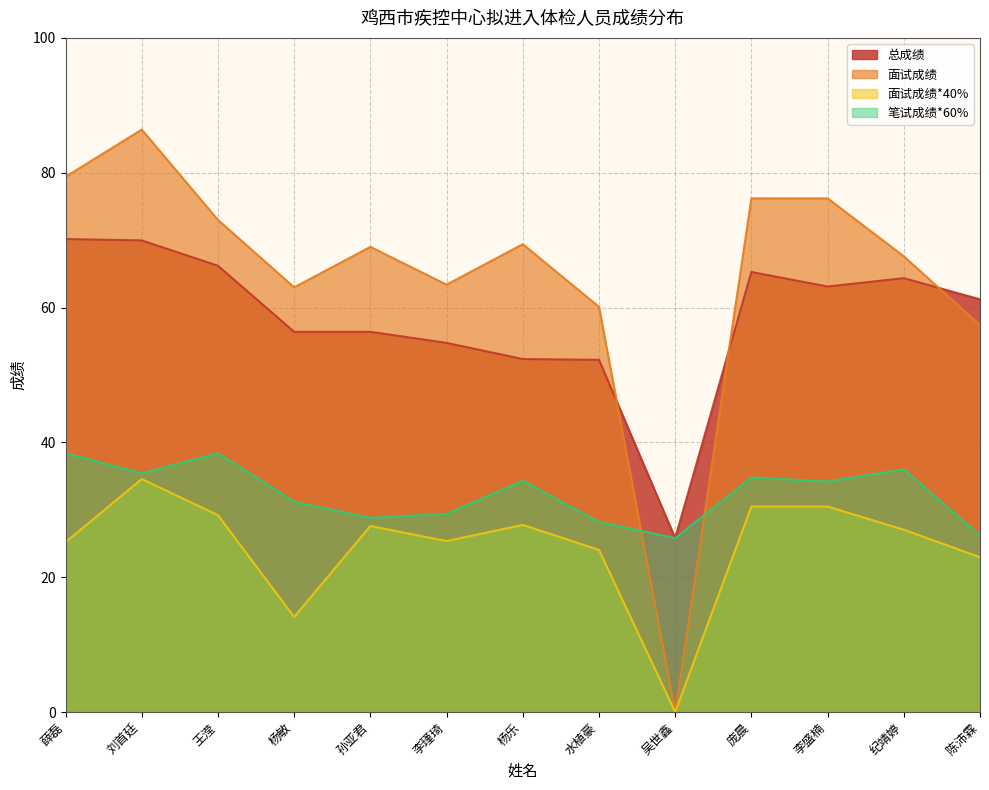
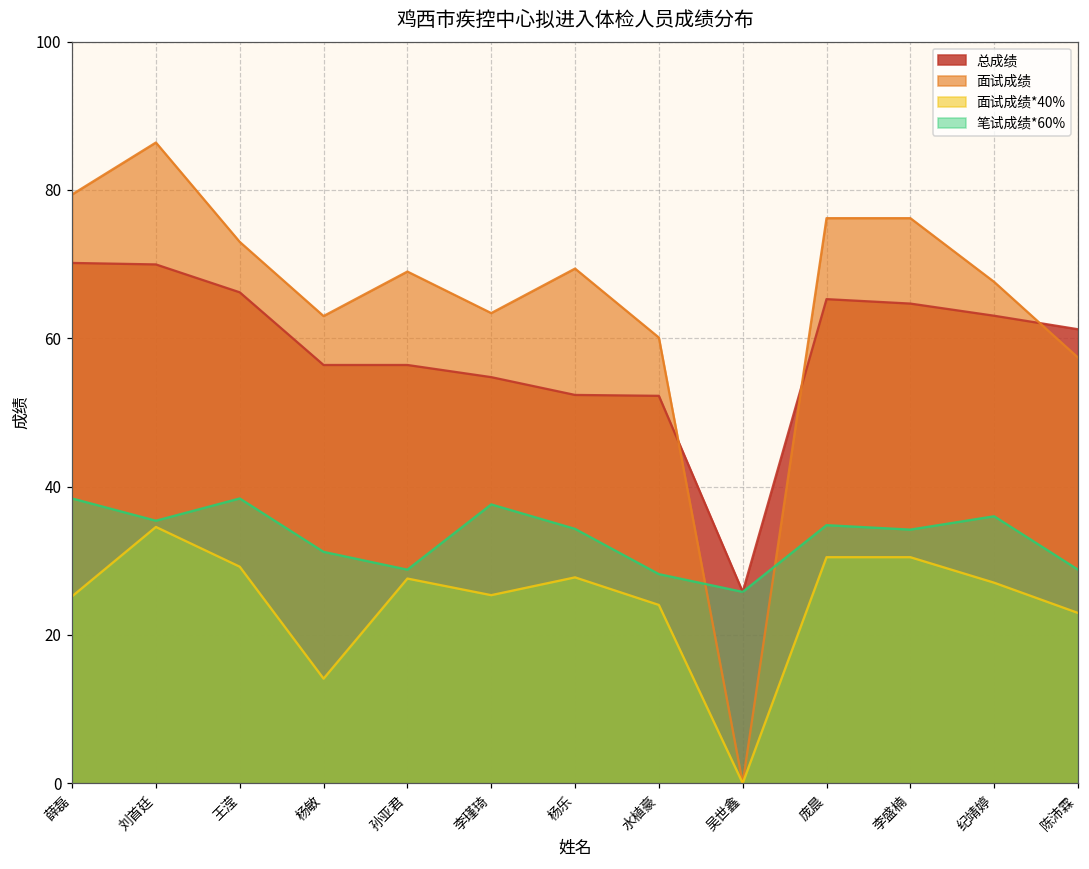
  {
    "总成绩": {
      "薛磊": 70,
      "刘首廷": 70,
      "王滢": 66,
      "杨敏": 56,
      "孙亚君": 56,
      "李瑾琦": 55,
      "杨乐": 52,
      "水植豪": 52,
      "庞晨": 65,
-     "李盛楠": 63,
-     "纪靖婷": 64,
+     "李盛楠": 65,
+     "纪靖婷": 63,
      "陈沛霖": 61
    },
    "面试成绩": {
      "薛磊": 79,
      "刘首廷": 86,
      "王滢": 73,
      "杨敏": 63,
      "孙亚君": 69,
      "李瑾琦": 63,
      "杨乐": 69,
      "水植豪": 60,
      "庞晨": 76,
      "李盛楠": 76,
      "纪靖婷": 68,
      "陈沛霖": 57
    },
    "面试成绩*40%": {
      "薛磊": 25,
      "刘首廷": 35,
      "王滢": 29,
      "杨敏": 14,
      "孙亚君": 28,
      "李瑾琦": 25,
      "杨乐": 28,
      "水植豪": 24,
      "庞晨": 30,
      "李盛楠": 30,
      "纪靖婷": 27,
      "陈沛霖": 23
    },
    "笔试成绩*60%": {
      "薛磊": 38,
      "刘首廷": 35,
      "王滢": 38,
      "杨敏": 31,
      "孙亚君": 29,
-     "李瑾琦": 29,
+     "李瑾琦": 38,
      "杨乐": 34,
      "水植豪": 28,
      "庞晨": 35,
      "李盛楠": 34,
      "纪靖婷": 36,
-     "陈沛霖": 26
+     "陈沛霖": 29
    }
  }
